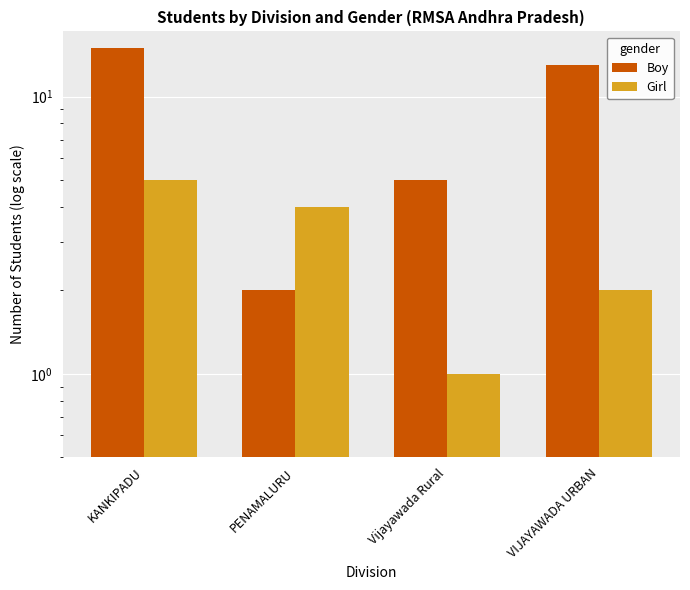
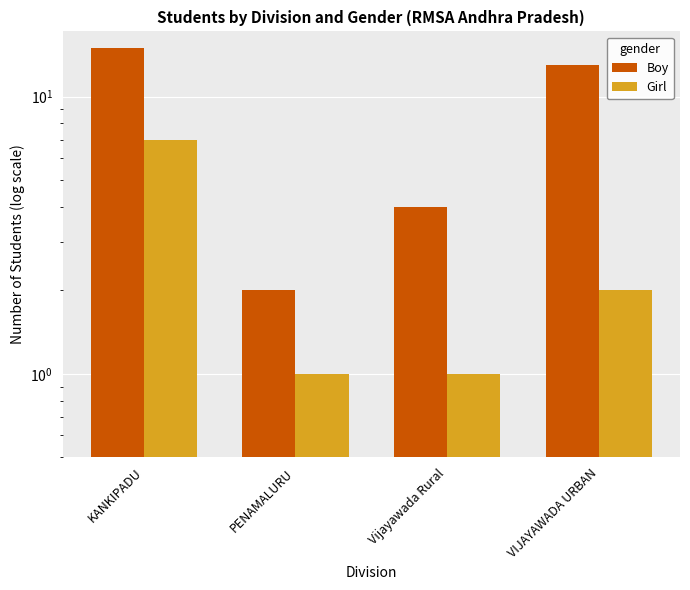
  {
    "Boy": {
      "KANKIPADU": 15,
      "PENAMALURU": 2,
-     "Vijayawada Rural": 5,
+     "Vijayawada Rural": 4,
      "VIJAYAWADA URBAN": 13
    },
    "Girl": {
-     "KANKIPADU": 5,
-     "PENAMALURU": 4,
+     "KANKIPADU": 7,
+     "PENAMALURU": 1,
      "Vijayawada Rural": 1,
      "VIJAYAWADA URBAN": 2
    }
  }
